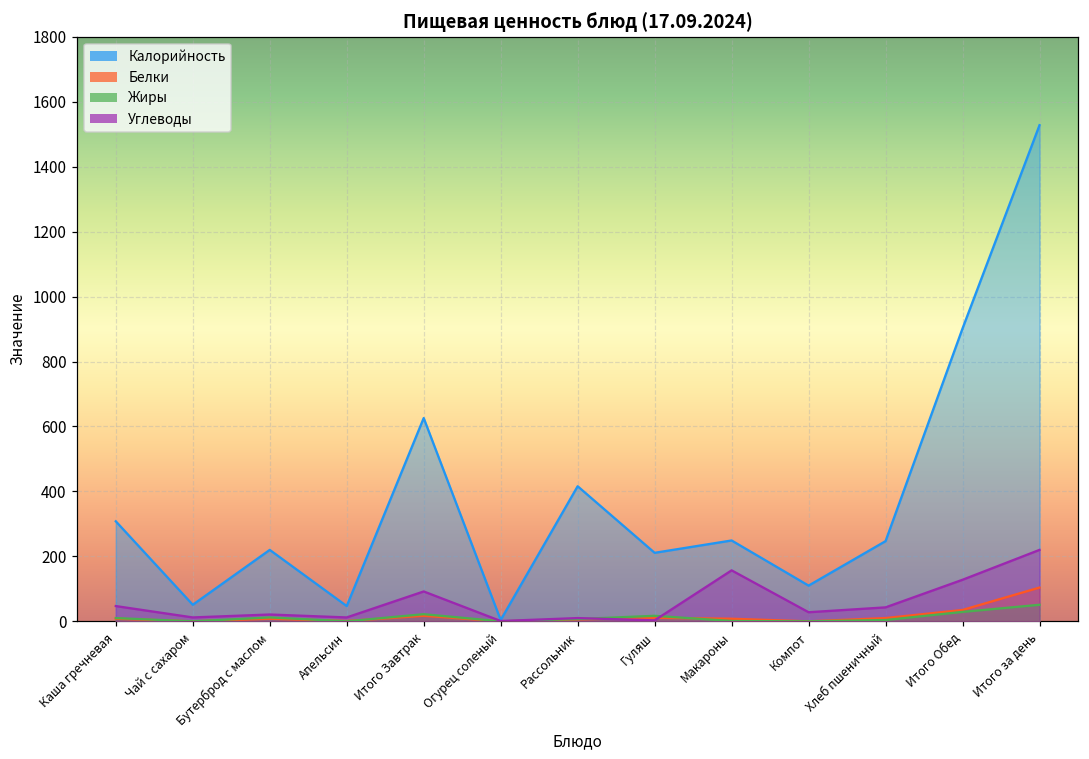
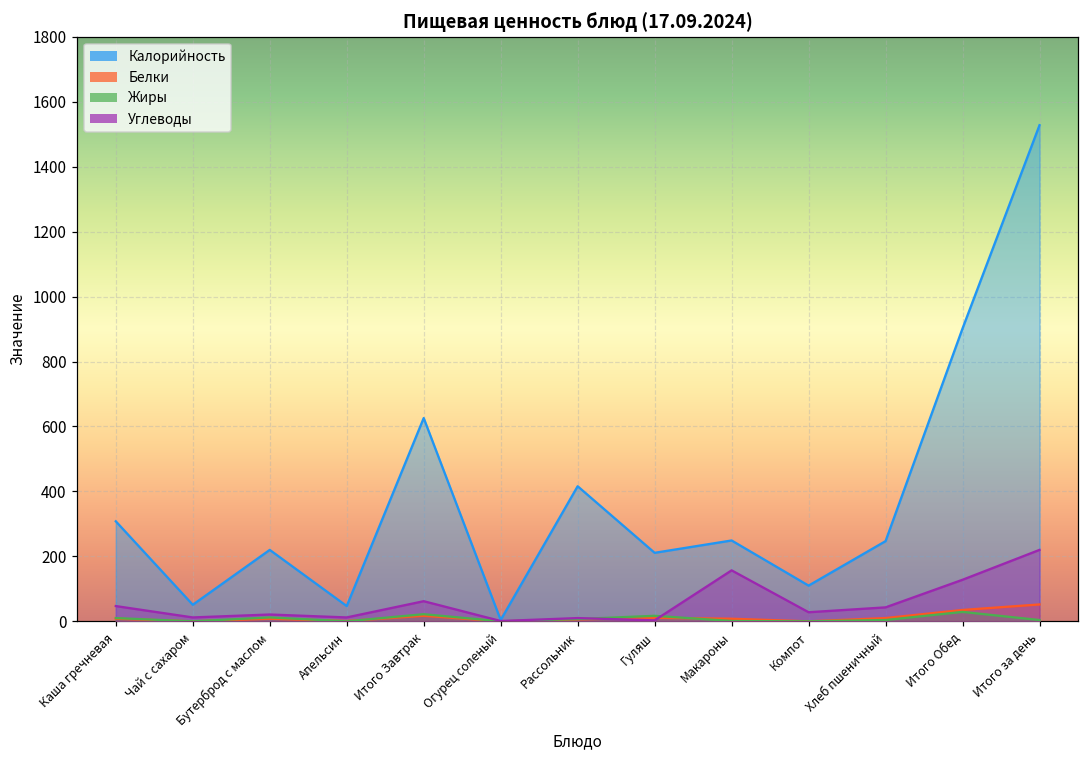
  {
    "Калорийность": {
      "Каша гречневая": 310,
      "Чай с сахаром": 50,
      "Бутерброд с маслом": 220,
      "Апельсин": 50,
      "Итого Завтрак": 630,
      "Рассольник": 420,
      "Гуляш": 210,
      "Макароны": 250,
      "Компот": 110,
      "Хлеб пшеничный": 250,
      "Итого Обед": 900,
      "Итого за день": 1530
    },
    "Белки": {
-     "Итого за день": 100
+     "Итого за день": 50
    },
    "Жиры": {
-     "Итого за день": 50
+     "Итого за день": 0
    },
    "Углеводы": {
      "Каша гречневая": 50,
      "Чай с сахаром": 10,
      "Бутерброд с маслом": 20,
      "Апельсин": 10,
-     "Итого Завтрак": 90,
+     "Итого Завтрак": 60,
      "Макароны": 160,
      "Компот": 30,
      "Хлеб пшеничный": 40,
      "Итого Обед": 130,
      "Итого за день": 220
    }
  }
